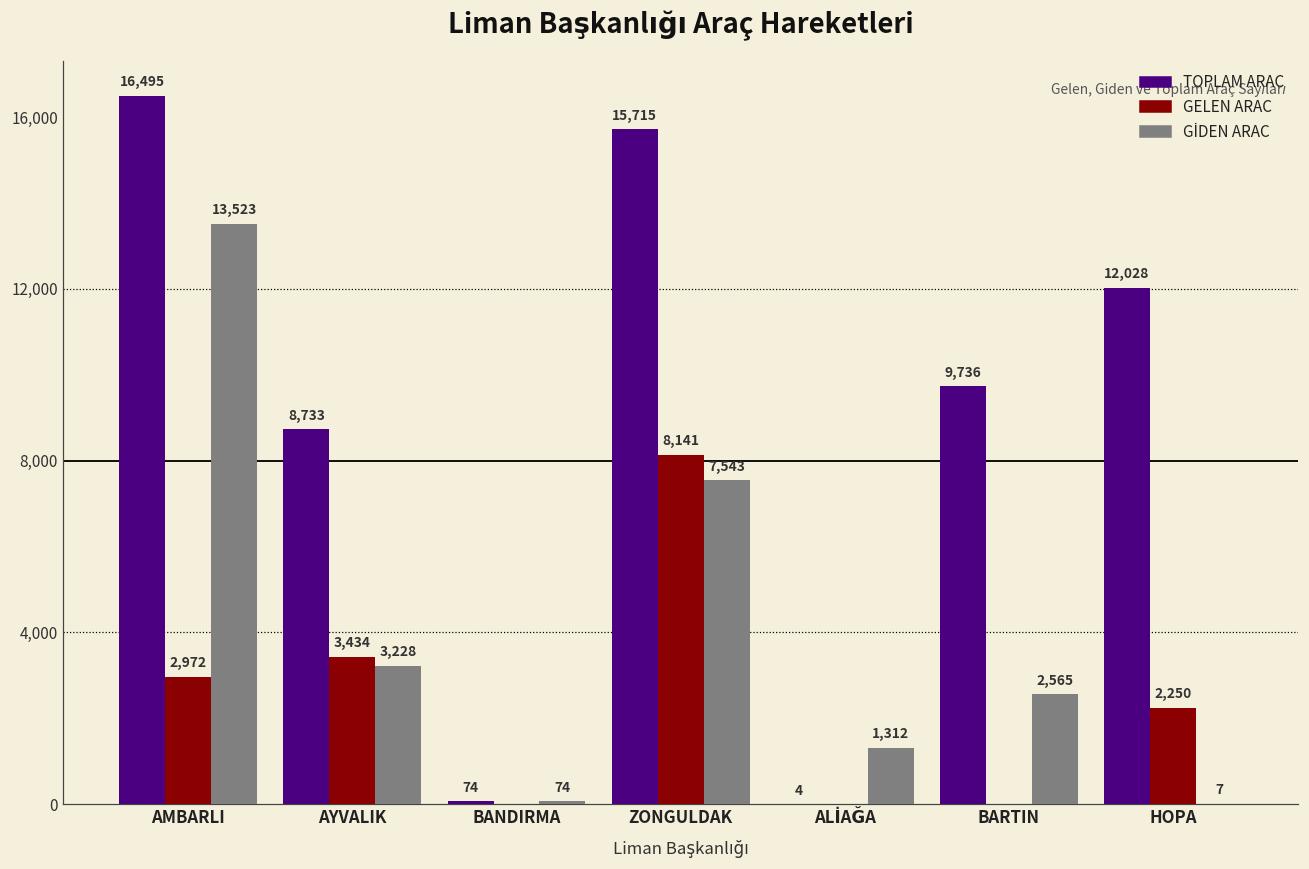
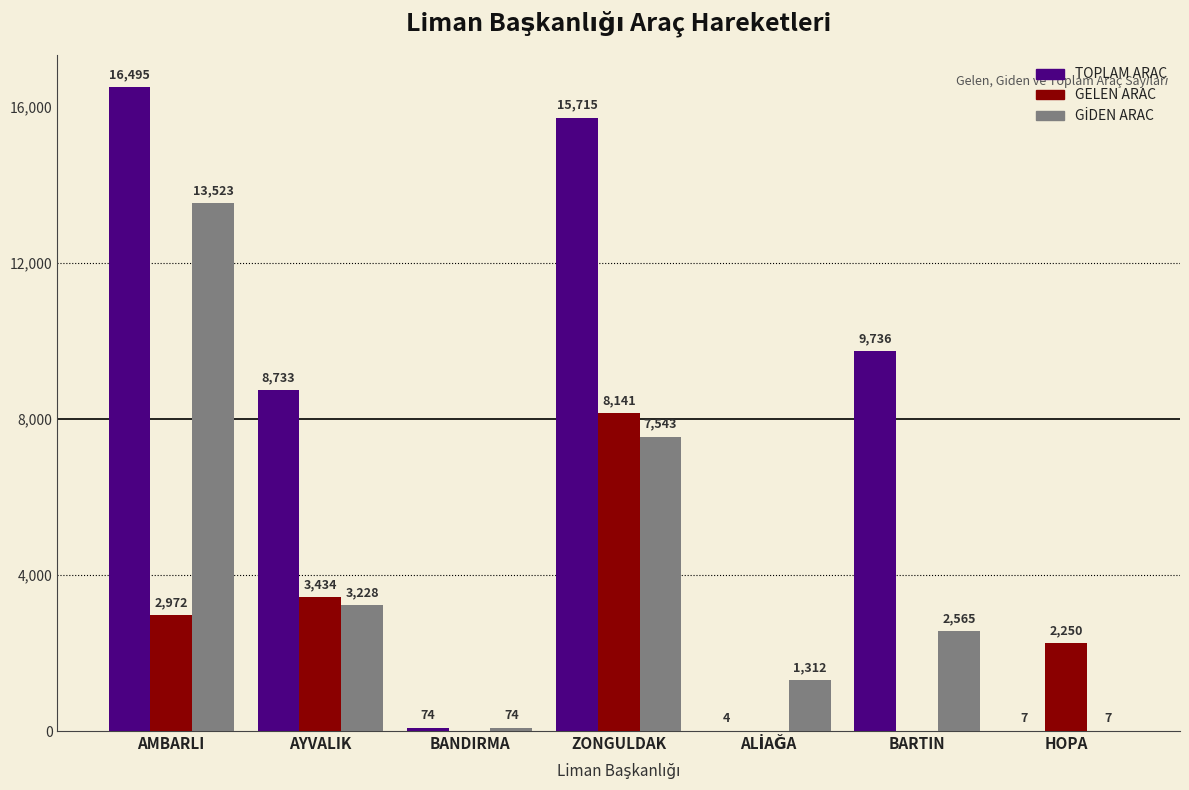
  {
    "TOPLAM ARAC": {
      "AMBARLI": "16,495",
      "AYVALIK": "8,733",
      "BANDIRMA": "74",
      "ZONGULDAK": "15,715",
      "ALİAĞA": "4",
      "BARTIN": "9,736",
-     "HOPA": "12,028"
+     "HOPA": "7"
    },
    "GELEN ARAC": {
      "AMBARLI": "2,972",
      "AYVALIK": "3,434",
      "ZONGULDAK": "8,141",
      "HOPA": "2,250"
    },
    "GİDEN ARAC": {
      "AMBARLI": "13,523",
      "AYVALIK": "3,228",
      "BANDIRMA": "74",
      "ZONGULDAK": "7,543",
      "ALİAĞA": "1,312",
      "BARTIN": "2,565",
      "HOPA": "7"
    }
  }
